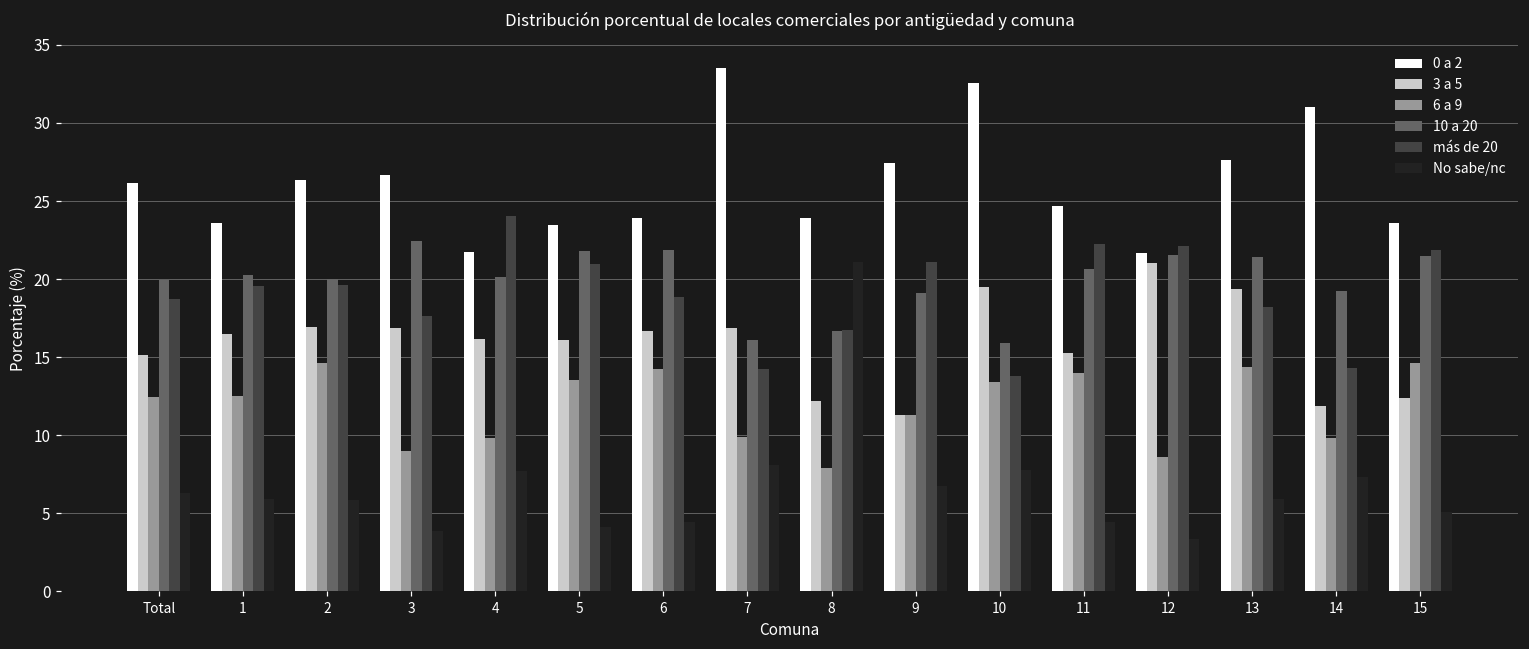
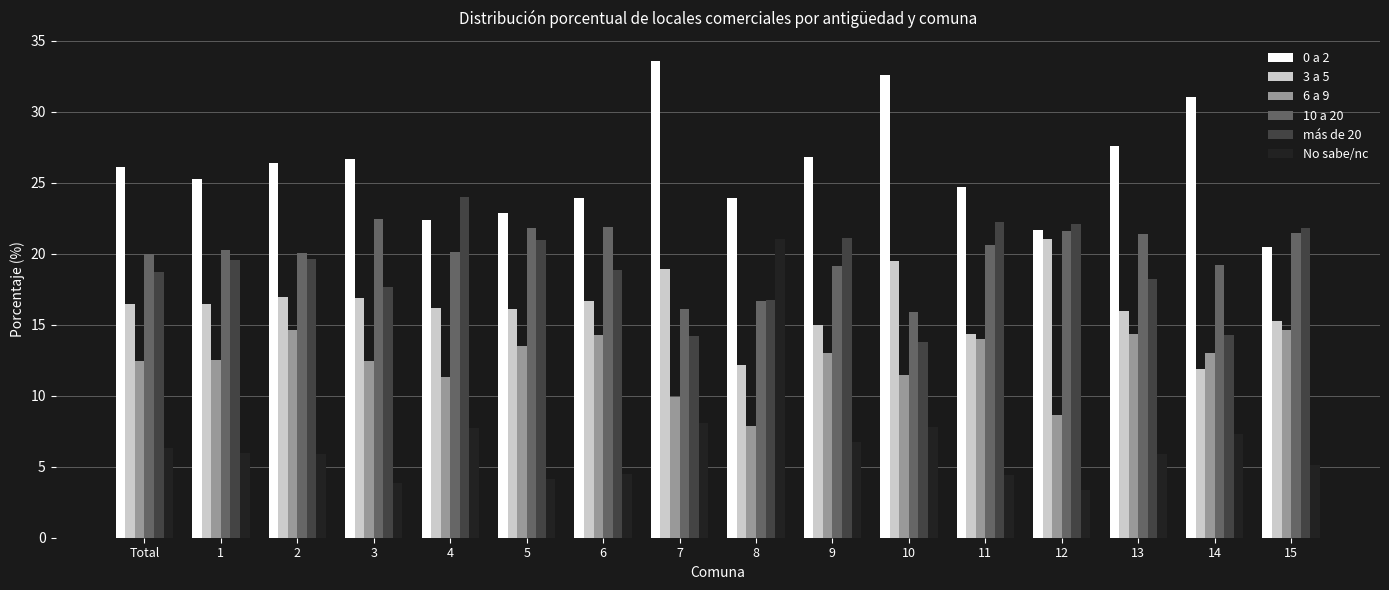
  {
    "0 a 2": {
      "Total": 26.1,
-     "1": 23.6,
+     "1": 25.3,
      "2": 26.4,
      "3": 26.7,
-     "4": 21.7,
-     "5": 23.5,
+     "4": 22.4,
+     "5": 22.9,
      "6": 23.9,
      "7": 33.5,
      "8": 23.9,
-     "9": 27.4,
+     "9": 26.8,
      "10": 32.6,
      "11": 24.7,
      "12": 21.7,
      "13": 27.6,
      "14": 31.0,
-     "15": 23.6
+     "15": 20.5
    },
    "3 a 5": {
-     "Total": 15.1,
+     "Total": 16.4,
      "1": 16.5,
      "2": 17.0,
      "3": 16.9,
      "4": 16.2,
      "5": 16.1,
      "6": 16.7,
-     "7": 16.8,
+     "7": 18.9,
      "8": 12.2,
-     "9": 11.3,
+     "9": 15.0,
      "10": 19.5,
-     "11": 15.3,
+     "11": 14.3,
      "12": 21.0,
-     "13": 19.4,
+     "13": 16.0,
      "14": 11.9,
-     "15": 12.4
+     "15": 15.3
    },
    "6 a 9": {
      "Total": 12.4,
      "1": 12.5,
      "2": 14.6,
-     "3": 9.0,
-     "4": 9.8,
+     "3": 12.5,
+     "4": 11.4,
      "5": 13.5,
      "6": 14.3,
      "7": 9.9,
      "8": 7.9,
-     "9": 11.3,
-     "10": 13.4,
+     "9": 13.0,
+     "10": 11.5,
      "11": 14.0,
      "12": 8.6,
      "13": 14.4,
-     "14": 9.8,
+     "14": 13.0,
      "15": 14.6
    }
  }
